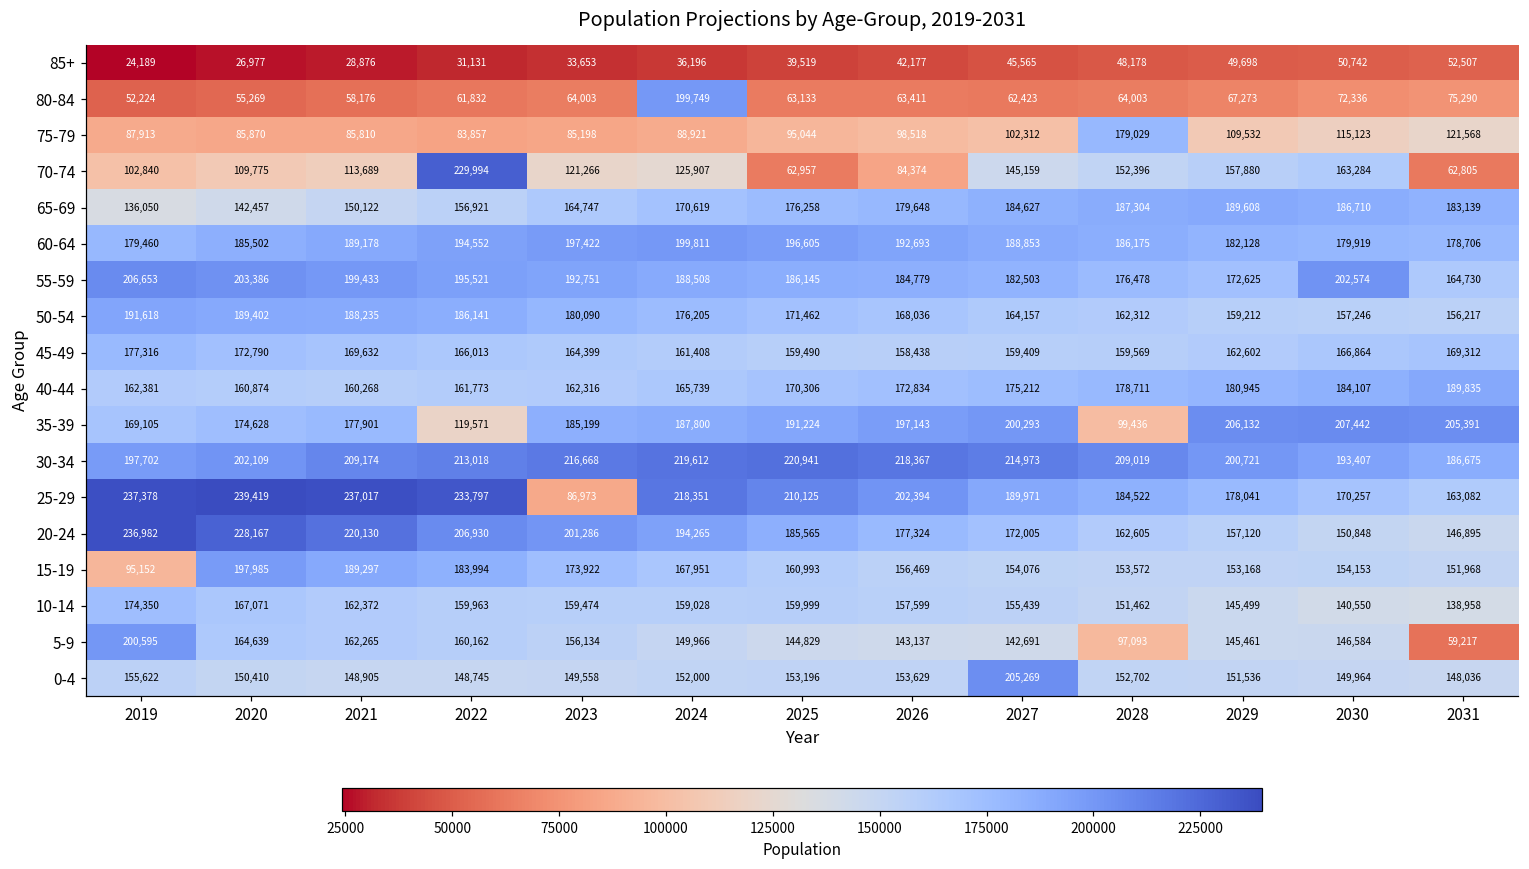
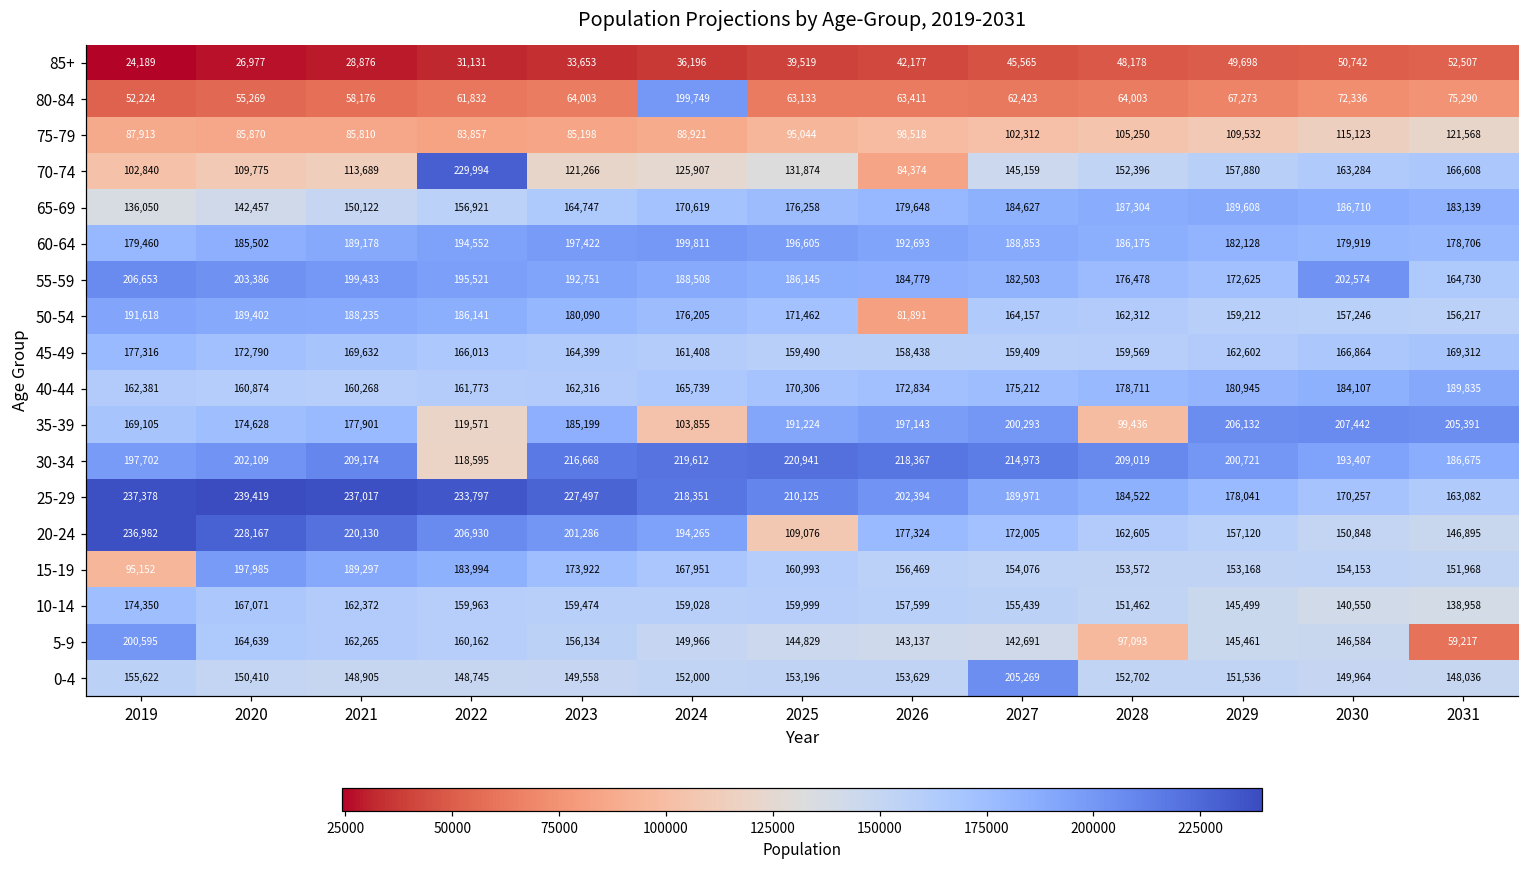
  {
    "75-79": {
      "2019": "87,913",
      "2020": "85,870",
      "2021": "85,810",
      "2022": "83,857",
      "2023": "85,198",
      "2024": "88,921",
      "2025": "95,044",
      "2026": "98,518",
      "2027": "102,312",
-     "2028": "179,029",
+     "2028": "105,250",
      "2029": "109,532",
      "2030": "115,123",
      "2031": "121,568"
    },
    "70-74": {
      "2019": "102,840",
      "2020": "109,775",
      "2021": "113,689",
      "2022": "229,994",
      "2023": "121,266",
      "2024": "125,907",
-     "2025": "62,957",
+     "2025": "131,874",
      "2026": "84,374",
      "2027": "145,159",
      "2028": "152,396",
      "2029": "157,880",
      "2030": "163,284",
-     "2031": "62,805"
+     "2031": "166,608"
    },
    "50-54": {
      "2019": "191,618",
      "2020": "189,402",
      "2021": "188,235",
      "2022": "186,141",
      "2023": "180,090",
      "2024": "176,205",
      "2025": "171,462",
-     "2026": "168,036",
+     "2026": "81,891",
      "2027": "164,157",
      "2028": "162,312",
      "2029": "159,212",
      "2030": "157,246",
      "2031": "156,217"
    },
    "35-39": {
      "2019": "169,105",
      "2020": "174,628",
      "2021": "177,901",
      "2022": "119,571",
      "2023": "185,199",
-     "2024": "187,800",
+     "2024": "103,855",
      "2025": "191,224",
      "2026": "197,143",
      "2027": "200,293",
      "2028": "99,436",
      "2029": "206,132",
      "2030": "207,442",
      "2031": "205,391"
    },
    "30-34": {
      "2019": "197,702",
      "2020": "202,109",
      "2021": "209,174",
-     "2022": "213,018",
+     "2022": "118,595",
      "2023": "216,668",
      "2024": "219,612",
      "2025": "220,941",
      "2026": "218,367",
      "2027": "214,973",
      "2028": "209,019",
      "2029": "200,721",
      "2030": "193,407",
      "2031": "186,675"
    },
    "25-29": {
      "2019": "237,378",
      "2020": "239,419",
      "2021": "237,017",
      "2022": "233,797",
-     "2023": "86,973",
+     "2023": "227,497",
      "2024": "218,351",
      "2025": "210,125",
      "2026": "202,394",
      "2027": "189,971",
      "2028": "184,522",
      "2029": "178,041",
      "2030": "170,257",
      "2031": "163,082"
    },
    "20-24": {
      "2019": "236,982",
      "2020": "228,167",
      "2021": "220,130",
      "2022": "206,930",
      "2023": "201,286",
      "2024": "194,265",
-     "2025": "185,565",
+     "2025": "109,076",
      "2026": "177,324",
      "2027": "172,005",
      "2028": "162,605",
      "2029": "157,120",
      "2030": "150,848",
      "2031": "146,895"
    }
  }
